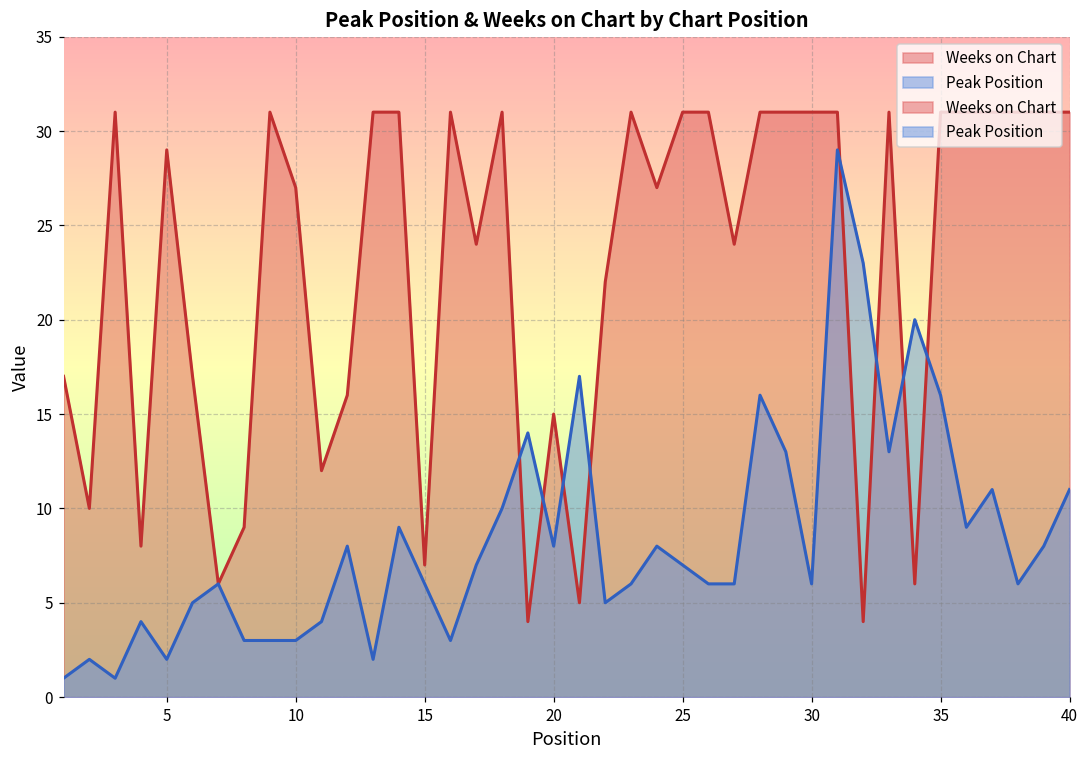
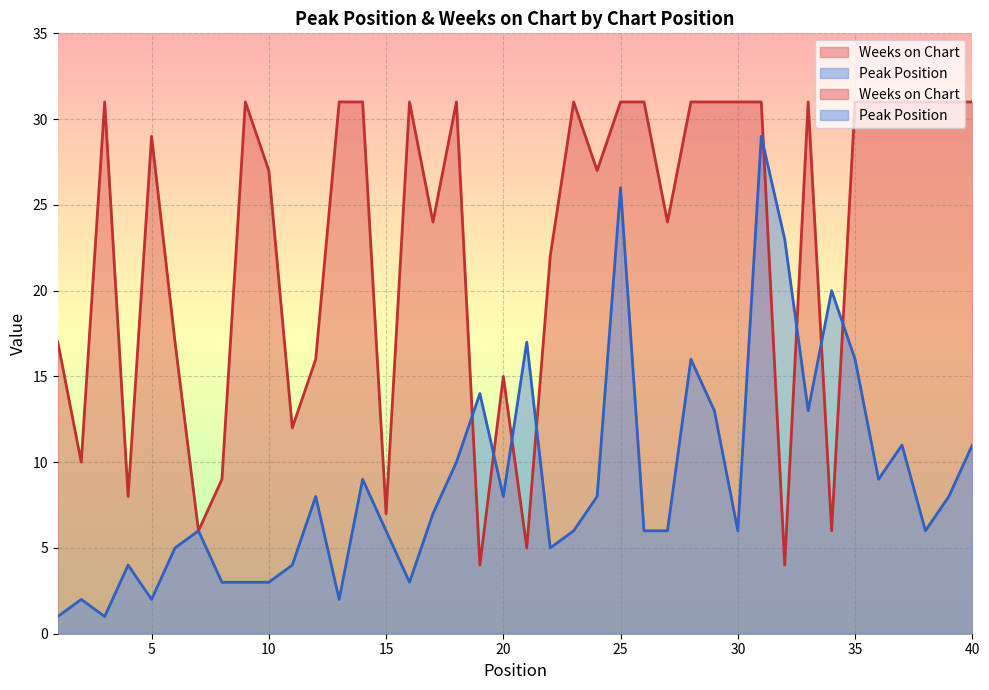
  {
    "Weeks on Chart": {
      "5": 29,
      "10": 27,
      "15": 7,
      "20": 15,
      "25": 31,
      "30": 31,
      "40": 31
    },
    "Peak Position": {
      "5": 2,
      "10": 3,
      "15": 6,
      "20": 8,
-     "25": 7,
+     "25": 26,
      "30": 6,
      "35": 16,
      "40": 11
    }
  }
